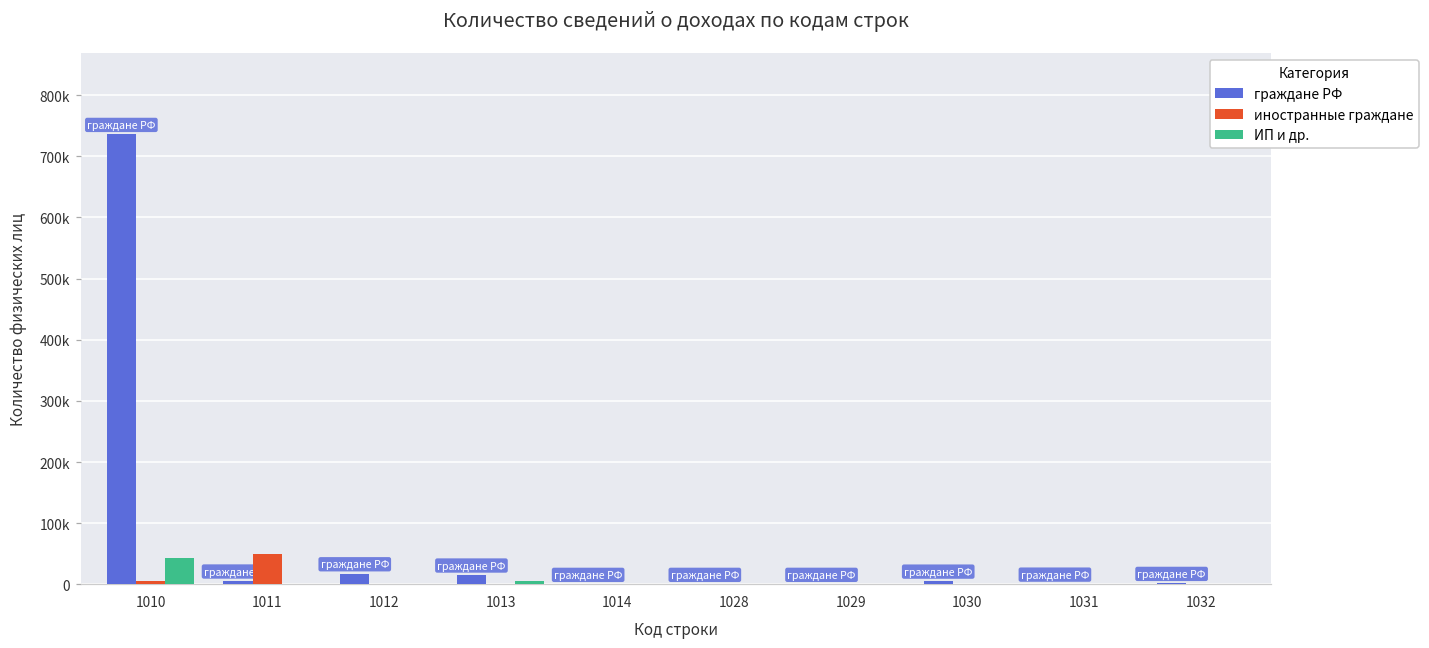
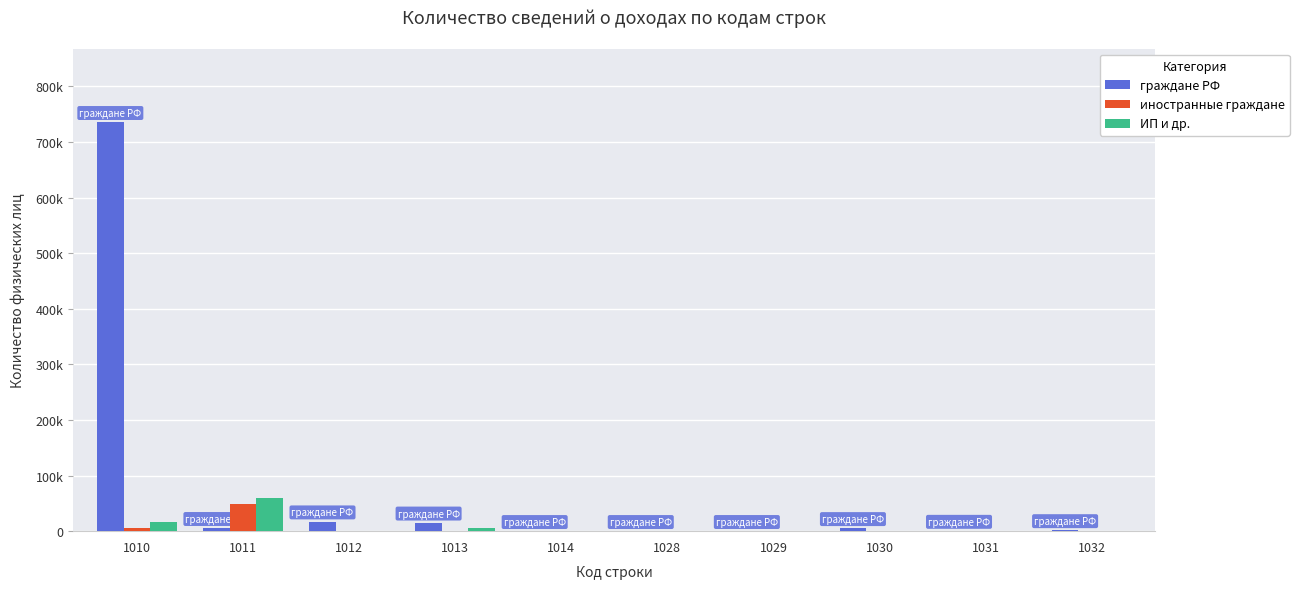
  {
    "граждане РФ": {
      "1010": 740000,
      "1011": 10000,
      "1012": 20000,
      "1013": 20000,
      "1030": 10000
    },
    "иностранные граждане": {
      "1010": 10000,
      "1011": 50000,
      "1013": 0,
      "1014": 0,
      "1028": 0,
      "1029": 0,
      "1030": 0
    },
    "ИП и др.": {
-     "1010": 40000,
-     "1011": 0,
+     "1010": 20000,
+     "1011": 60000,
      "1013": 0,
      "1028": 0
    }
  }
